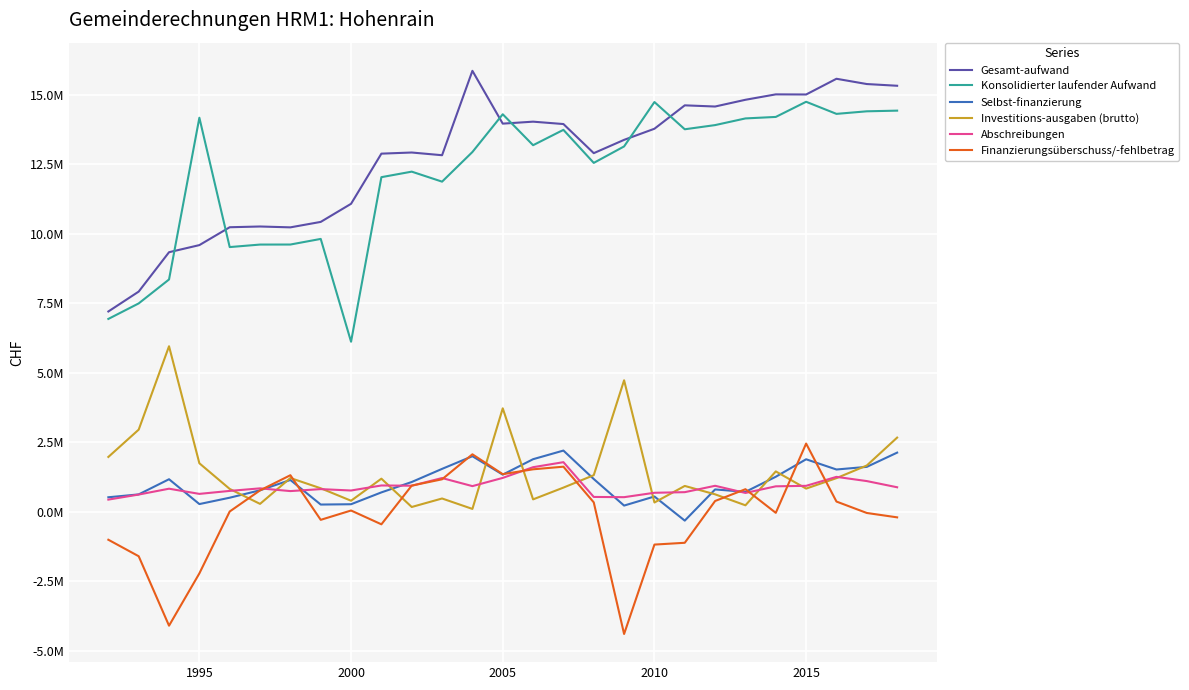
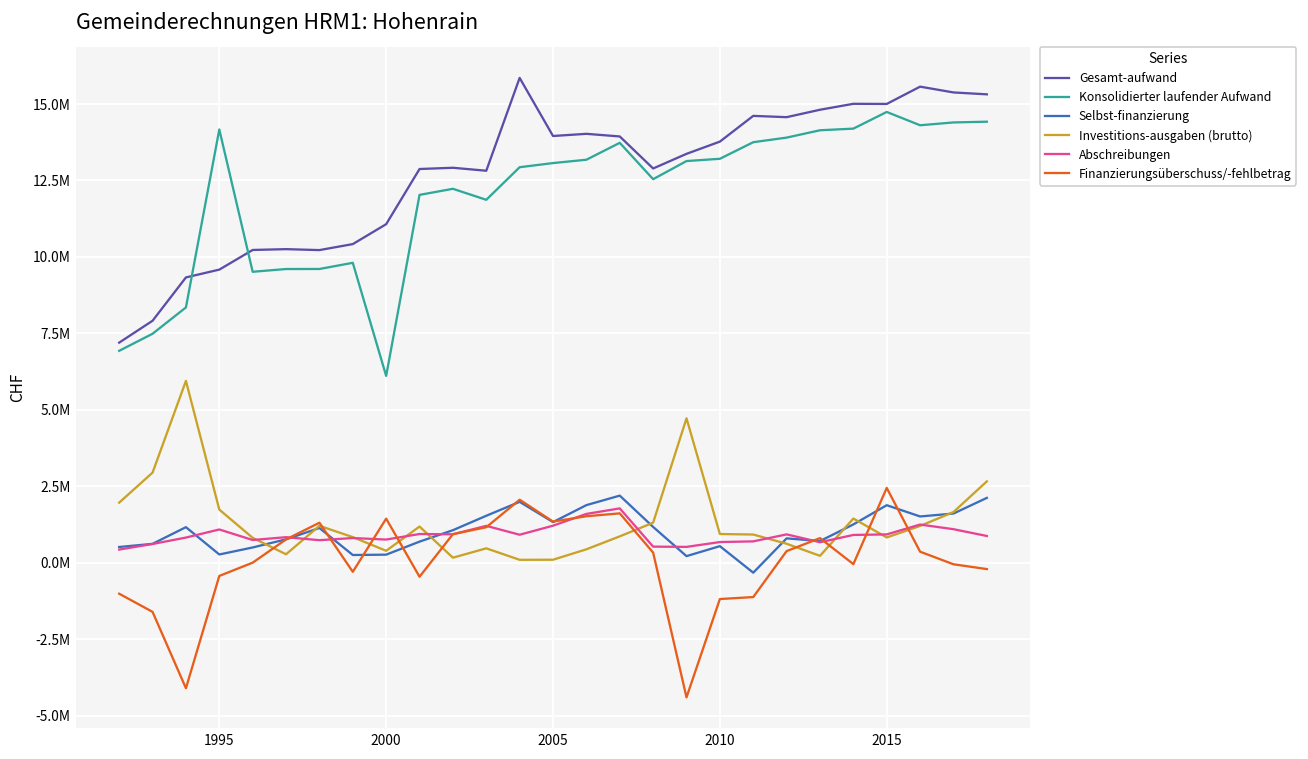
  {
    "Konsolidierter laufender Aufwand": {
      "1995": 14200000,
      "2000": 6100000,
-     "2005": 14300000,
-     "2010": 14700000,
+     "2005": 13100000,
+     "2010": 13200000,
      "2015": 14700000
    },
    "Investitions-ausgaben (brutto)": {
      "1995": 1700000,
      "2000": 400000,
-     "2005": 3700000,
-     "2010": 300000,
+     "2005": 100000,
+     "2010": 900000,
      "2015": 800000
    },
    "Abschreibungen": {
-     "1995": 600000,
+     "1995": 1100000,
      "2000": 800000,
      "2005": 1200000,
      "2010": 700000,
      "2015": 900000
    },
    "Finanzierungsüberschuss/-fehlbetrag": {
-     "1995": -2200000,
-     "2000": 0,
+     "1995": -400000,
+     "2000": 1400000,
      "2010": -1200000,
      "2015": 2400000
    }
  }
